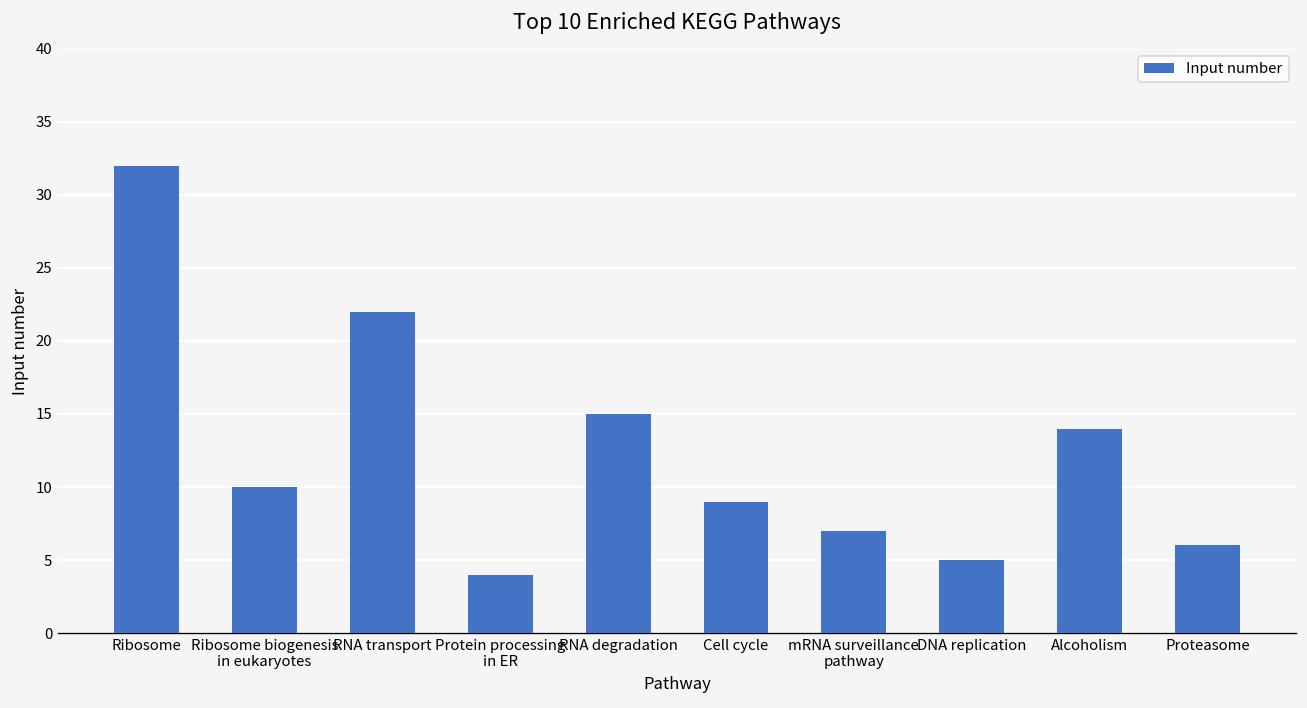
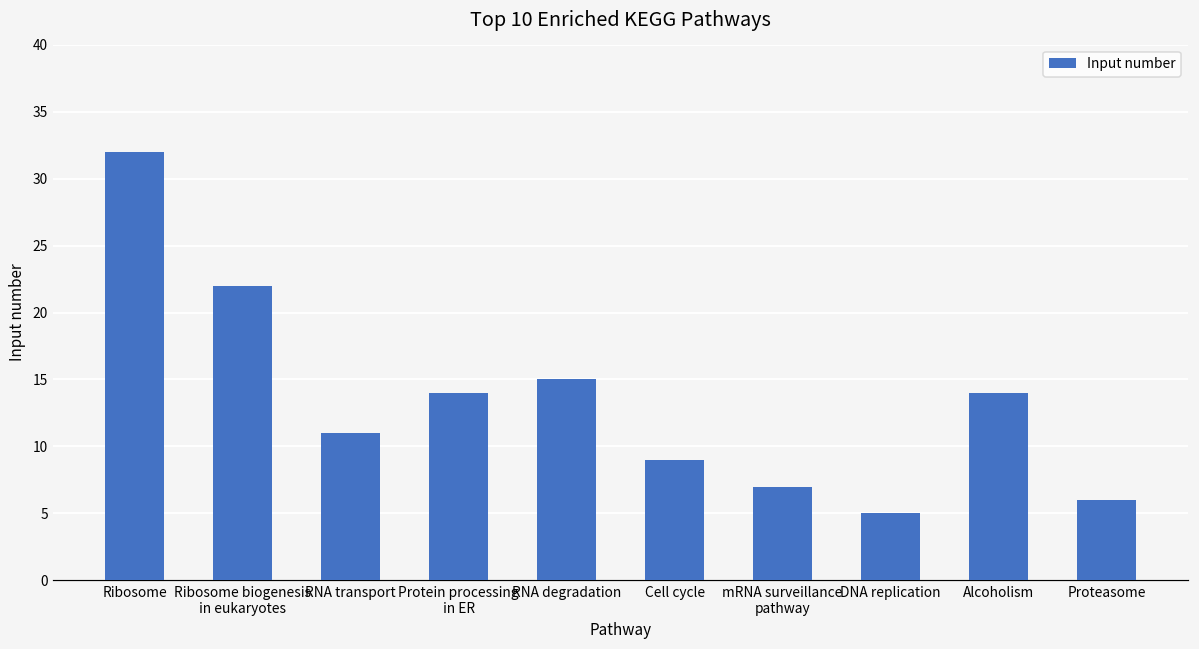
  {
    "Ribosome": 32,
-   "Ribosome biogenesis in eukaryotes": 10,
-   "RNA transport": 22,
-   "Protein processing in ER": 4,
+   "Ribosome biogenesis in eukaryotes": 22,
+   "RNA transport": 11,
+   "Protein processing in ER": 14,
    "RNA degradation": 15,
    "Cell cycle": 9,
    "mRNA surveillance pathway": 7,
    "DNA replication": 5,
    "Alcoholism": 14,
    "Proteasome": 6
  }
